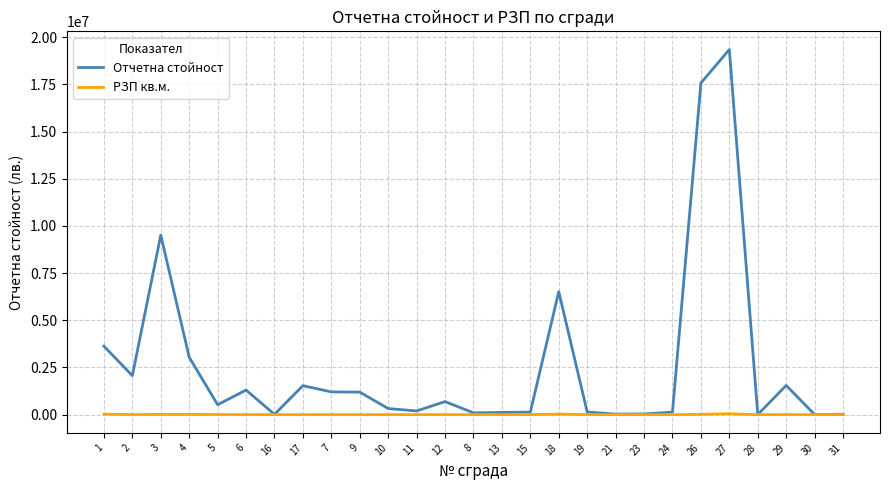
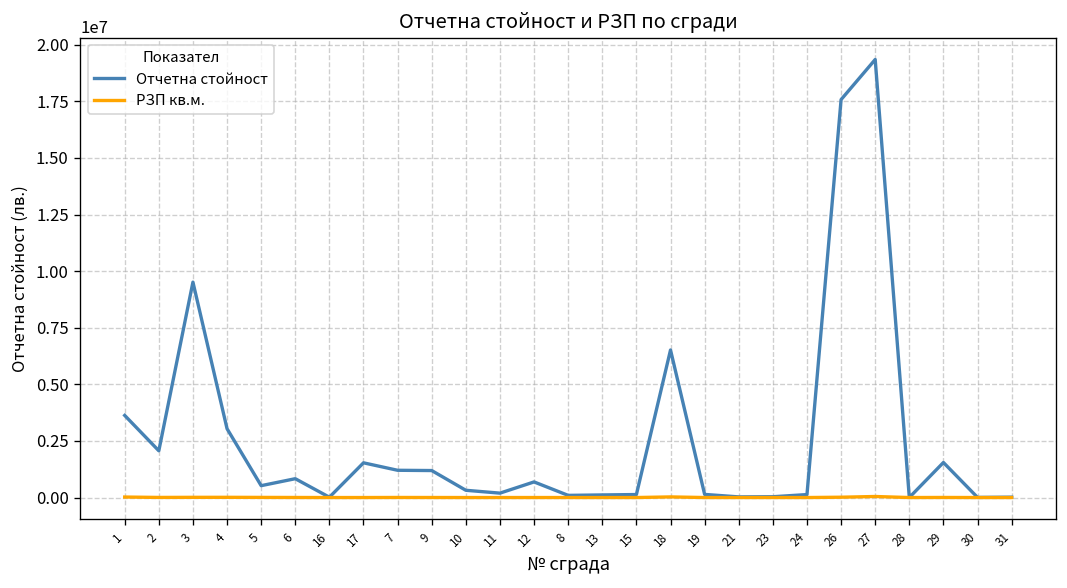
  {
    "Отчетна стойност": {
      "1": 3600000,
      "2": 2100000,
      "3": 9500000,
      "4": 3000000,
      "5": 500000,
-     "6": 1300000,
+     "6": 800000,
      "17": 1500000,
      "7": 1200000,
      "9": 1200000,
      "10": 300000,
      "11": 200000,
      "12": 700000,
      "18": 6500000,
      "19": 100000,
      "26": 17600000,
      "27": 19300000,
      "29": 1500000
    },
    "РЗП кв.м.": {
      "1": 0,
      "2": 0,
      "3": 0,
      "4": 0,
      "5": 0,
      "6": 0,
      "17": 0,
      "7": 0,
      "9": 0,
      "10": 0,
      "11": 0,
      "12": 0,
      "18": 0,
      "19": 0,
      "26": 0,
      "27": 0,
      "29": 0
    }
  }
